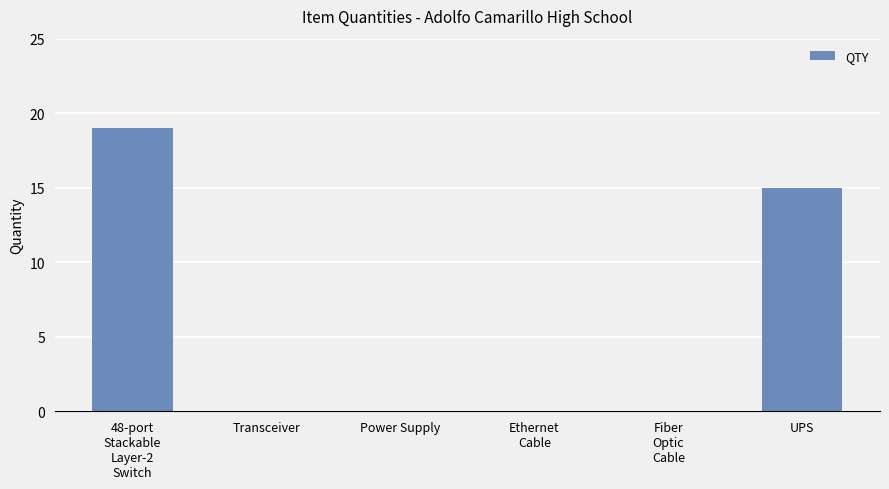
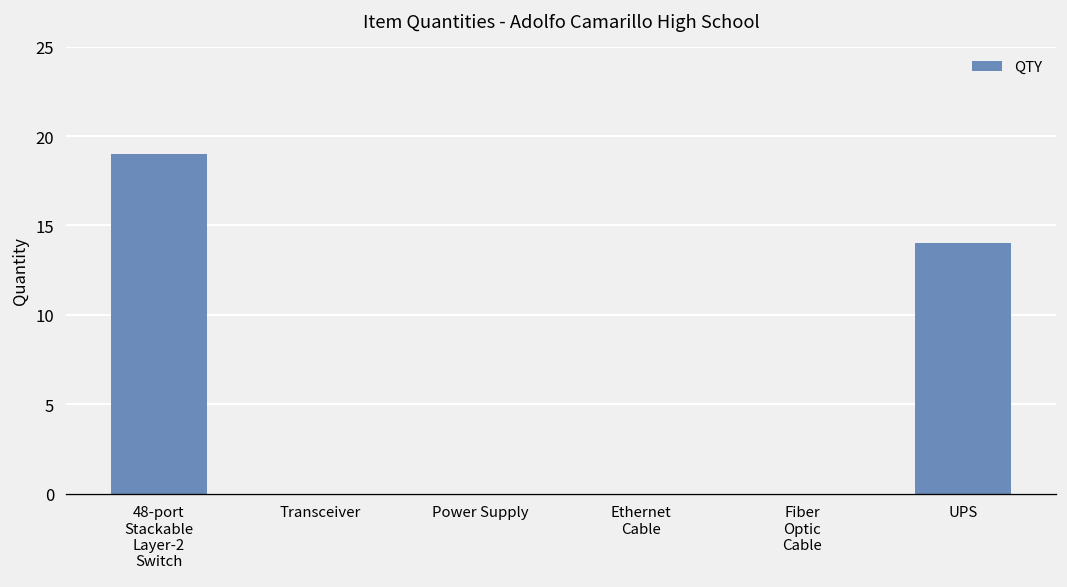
  {
    "48-port Stackable Layer-2 Switch": 19,
    "Transceiver": 0,
    "Power Supply": 0,
    "Ethernet Cable": 0,
    "Fiber Optic Cable": 0,
-   "UPS": 15
+   "UPS": 14
  }
